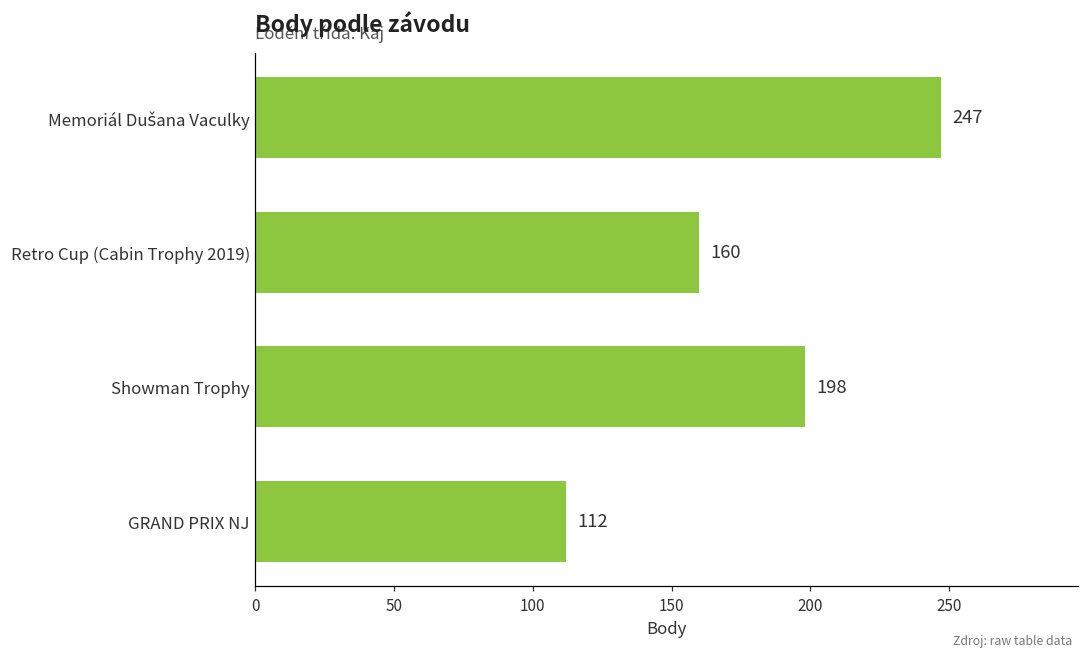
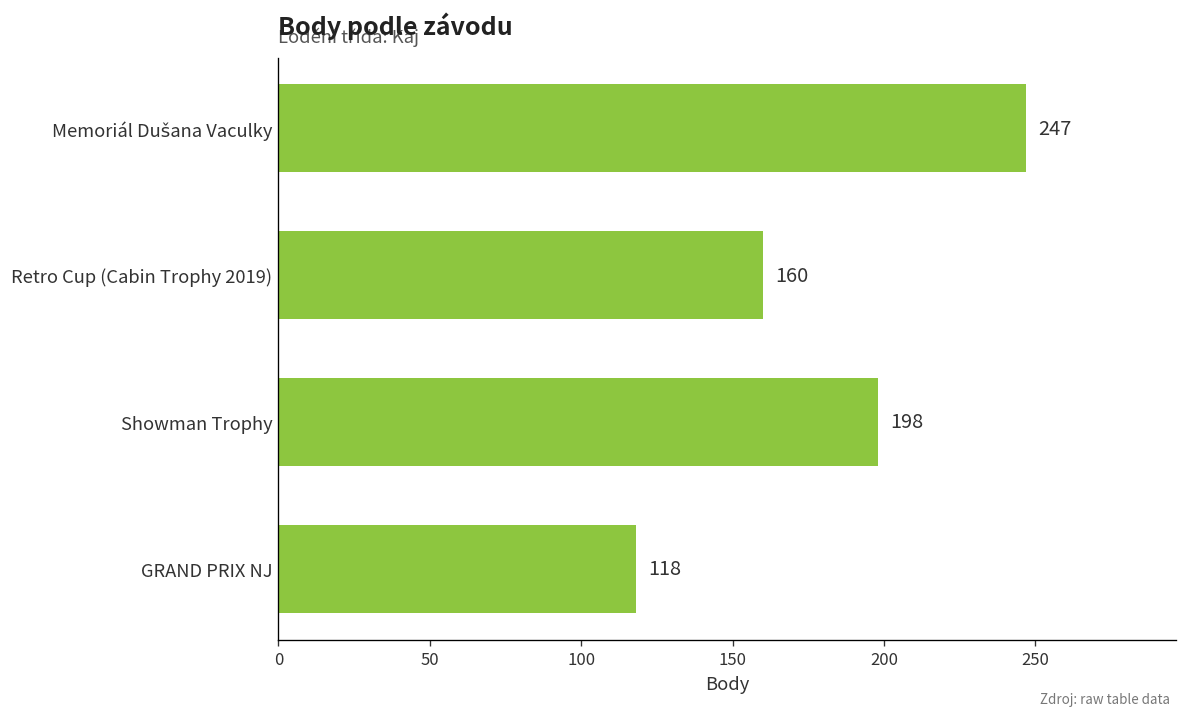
  {
    "Memoriál Dušana Vaculky": 247,
    "Retro Cup (Cabin Trophy 2019)": 160,
    "Showman Trophy": 198,
-   "GRAND PRIX NJ": 112
+   "GRAND PRIX NJ": 118
  }
